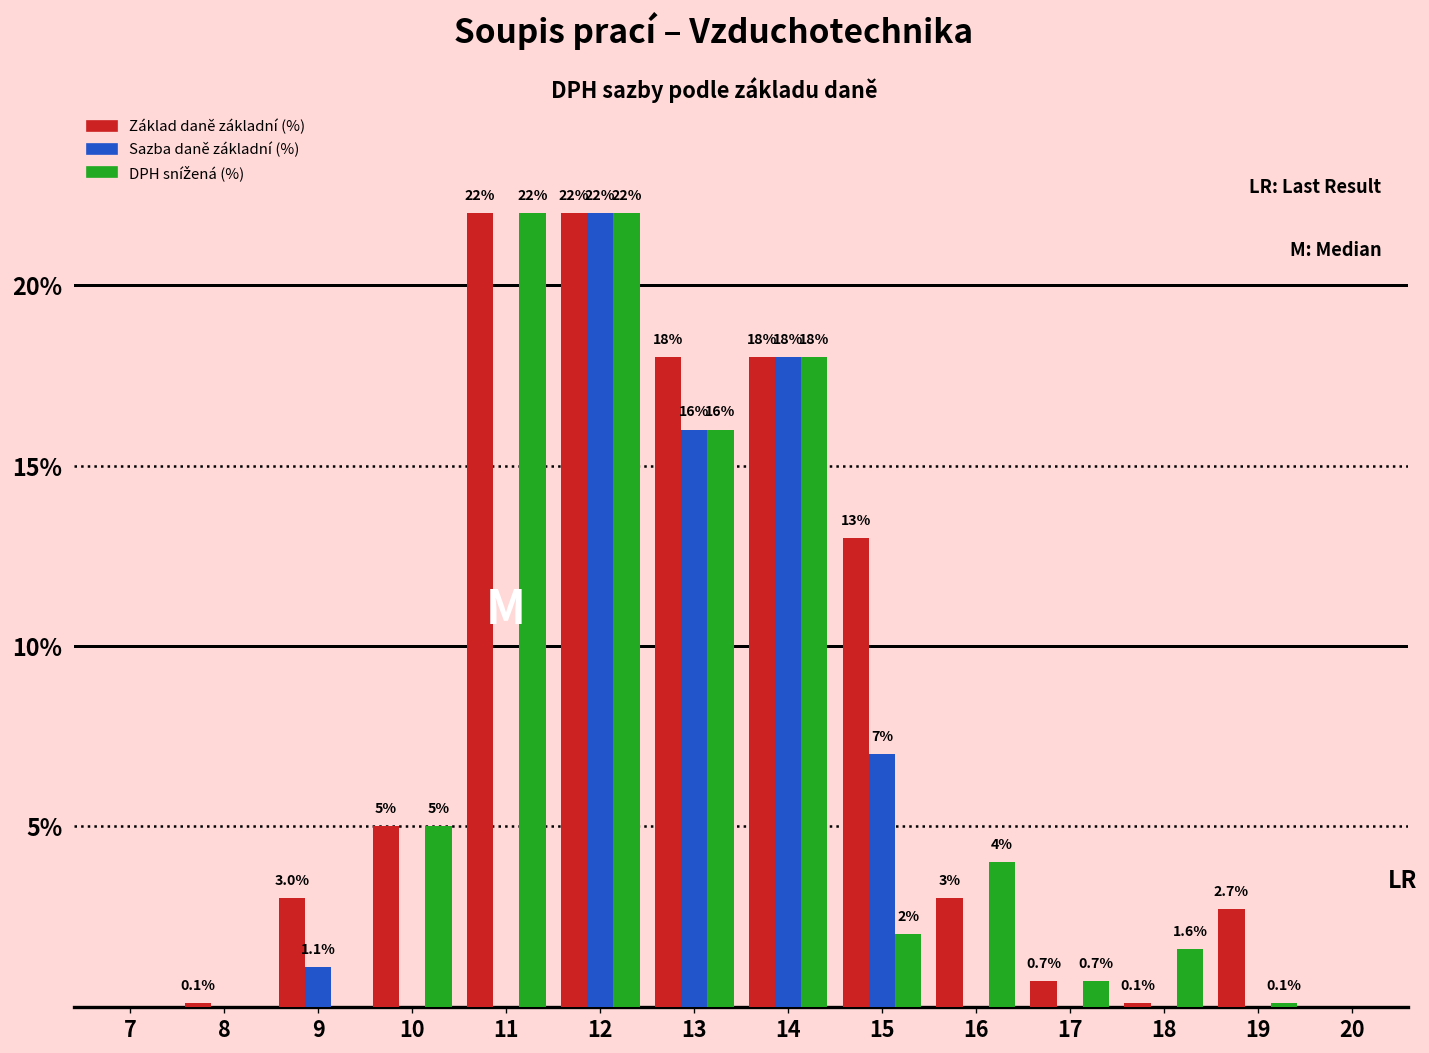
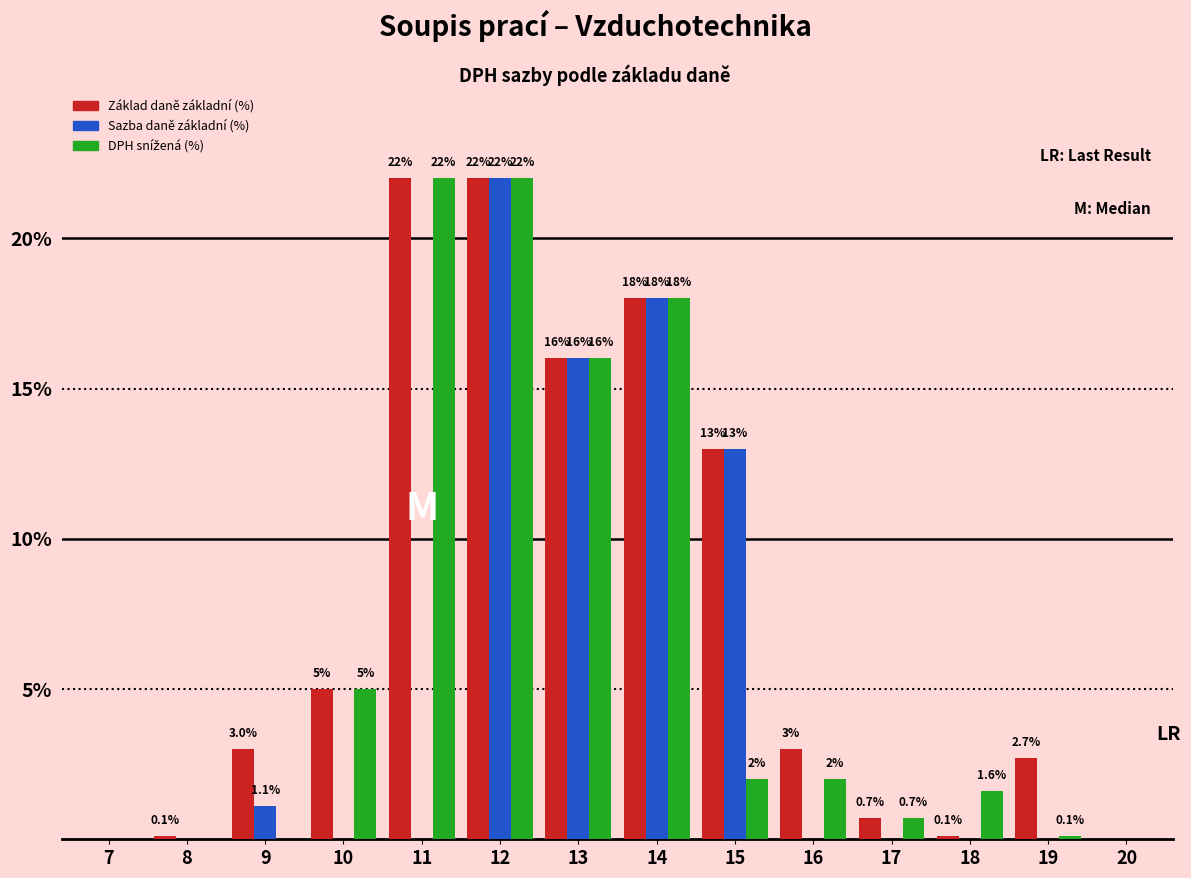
  {
    "Základ daně základní (%)": {
      "8": "0.1%",
      "9": "3.0%",
      "10": "5%",
      "11": "22%",
      "12": "22%",
-     "13": "18%",
+     "13": "16%",
      "14": "18%",
      "15": "13%",
      "16": "3%",
      "17": "0.7%",
      "18": "0.1%",
      "19": "2.7%"
    },
    "Sazba daně základní (%)": {
      "9": "1.1%",
      "12": "22%",
      "13": "16%",
      "14": "18%",
-     "15": "7%"
+     "15": "13%"
    },
    "DPH snížená (%)": {
      "10": "5%",
      "11": "22%",
      "12": "22%",
      "13": "16%",
      "14": "18%",
      "15": "2%",
-     "16": "4%",
+     "16": "2%",
      "17": "0.7%",
      "18": "1.6%",
      "19": "0.1%"
    }
  }
